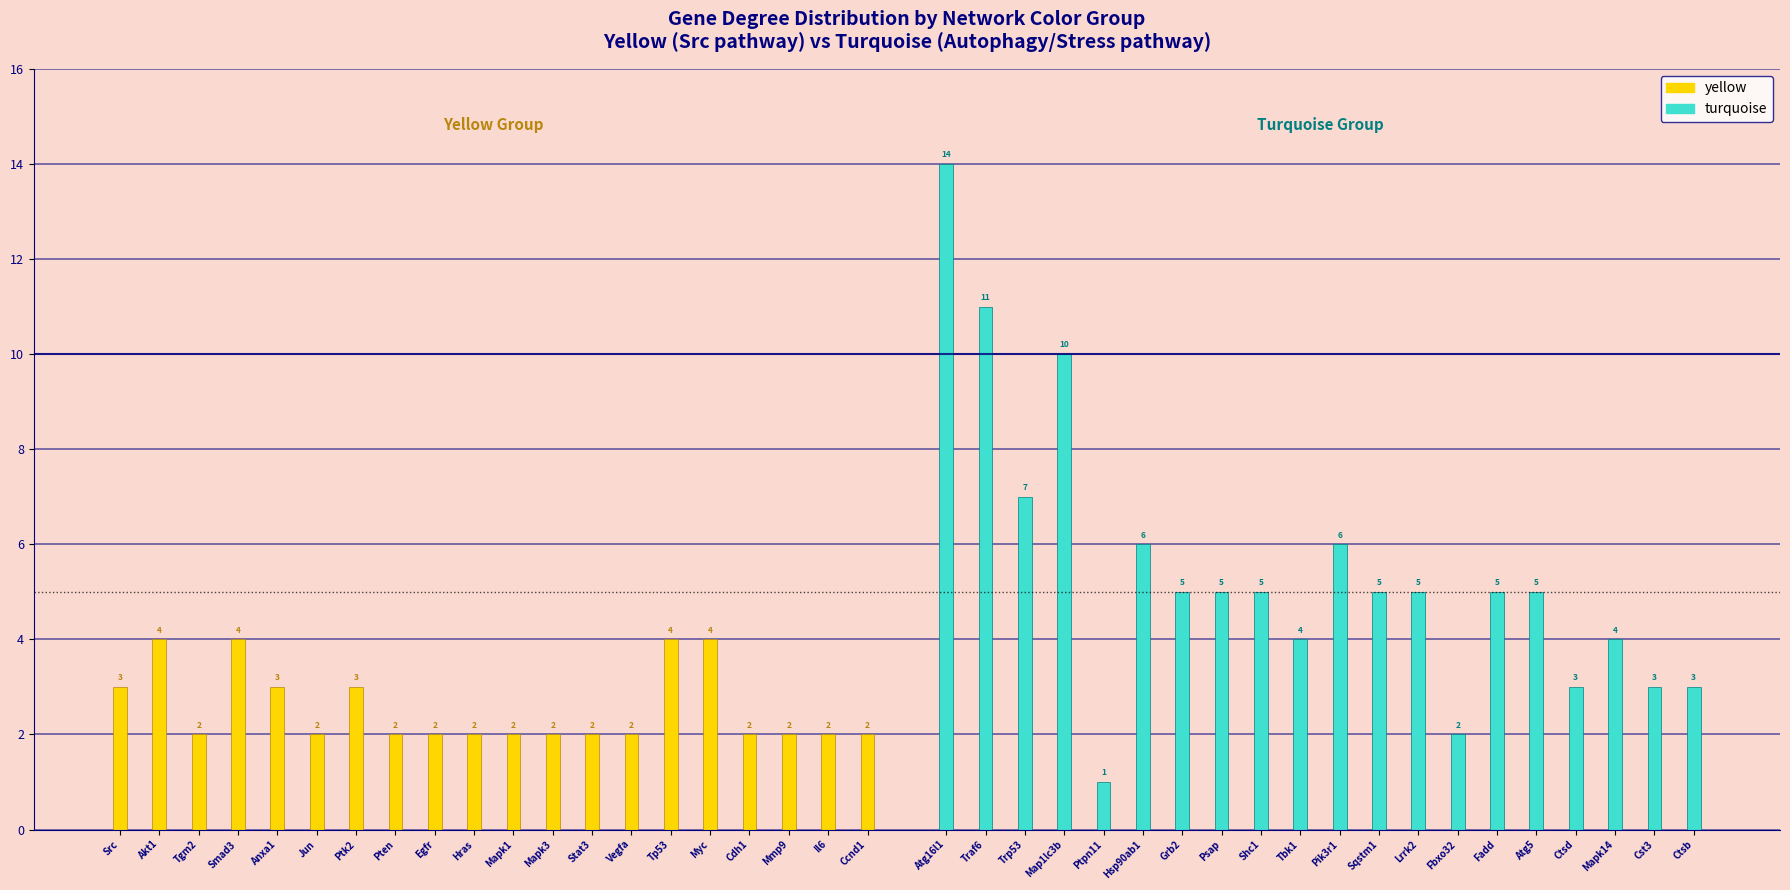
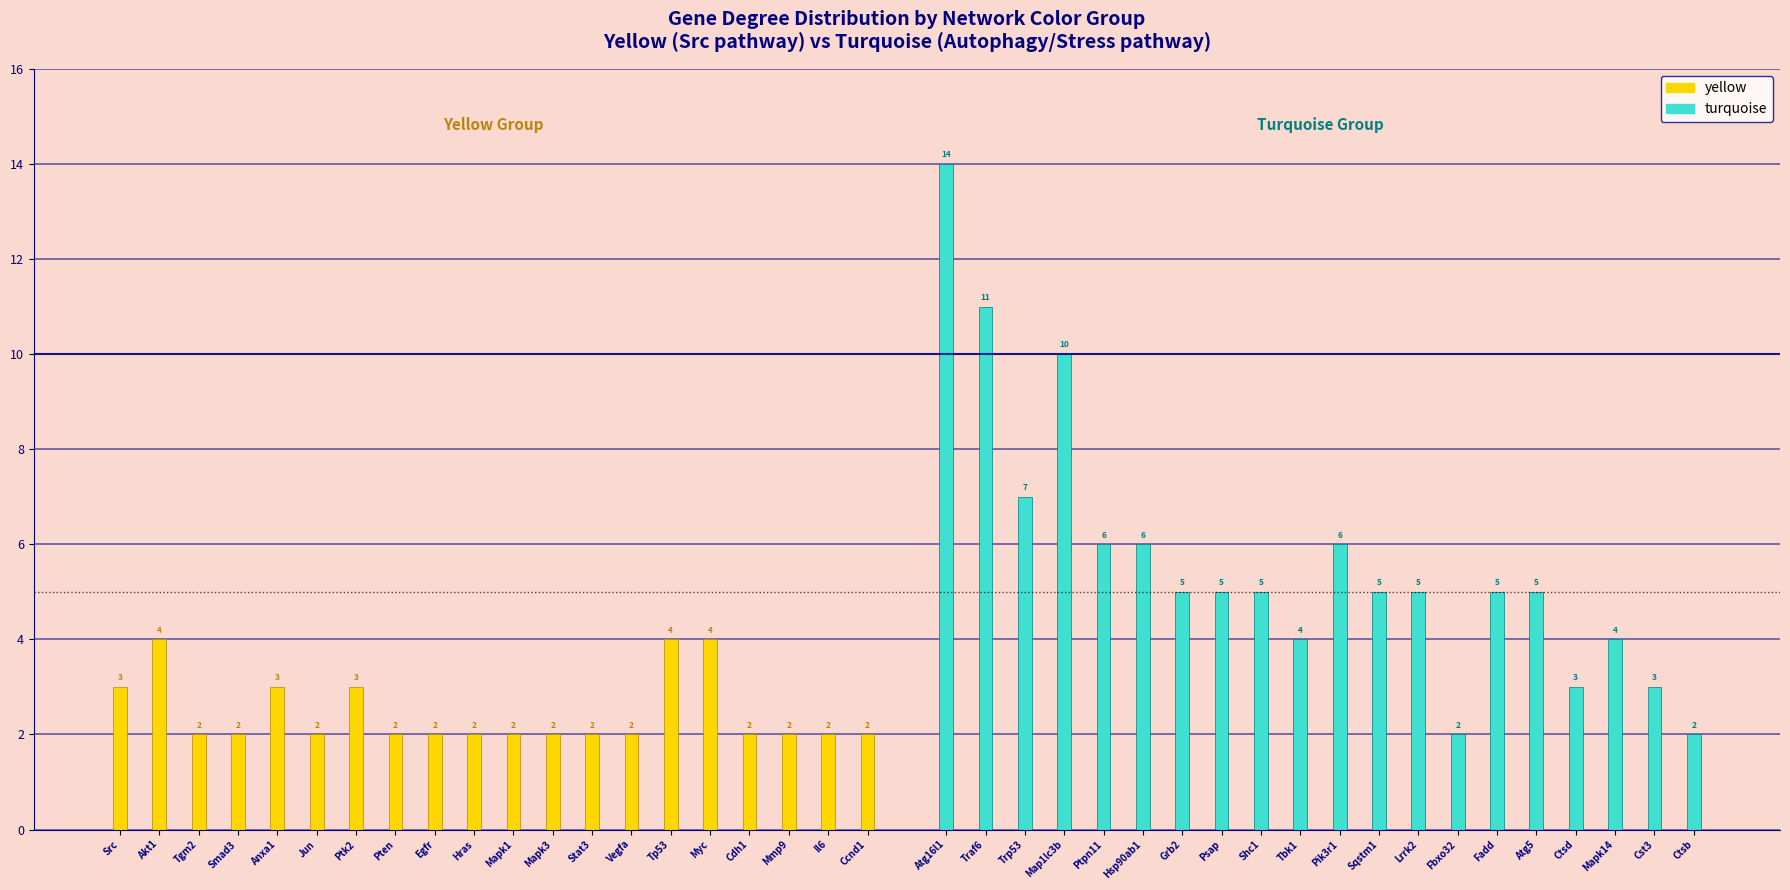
  {
    "yellow": {
      "Src": 3,
      "Akt1": 4,
      "Tgm2": 2,
-     "Smad3": 4,
+     "Smad3": 2,
      "Anxa1": 3,
      "Jun": 2,
      "Ptk2": 3,
      "Pten": 2,
      "Egfr": 2,
      "Hras": 2,
      "Mapk1": 2,
      "Mapk3": 2,
      "Stat3": 2,
      "Vegfa": 2,
      "Tp53": 4,
      "Myc": 4,
      "Cdh1": 2,
      "Mmp9": 2,
      "Il6": 2,
      "Ccnd1": 2
    },
    "turquoise": {
      "Atg16l1": 14,
      "Traf6": 11,
      "Trp53": 7,
      "Map1lc3b": 10,
-     "Ptpn11": 1,
+     "Ptpn11": 6,
      "Hsp90ab1": 6,
      "Grb2": 5,
      "Psap": 5,
      "Shc1": 5,
      "Tbk1": 4,
      "Pik3r1": 6,
      "Sqstm1": 5,
      "Lrrk2": 5,
      "Fbxo32": 2,
      "Fadd": 5,
      "Atg5": 5,
      "Ctsd": 3,
      "Mapk14": 4,
      "Cst3": 3,
-     "Ctsb": 3
+     "Ctsb": 2
    }
  }
